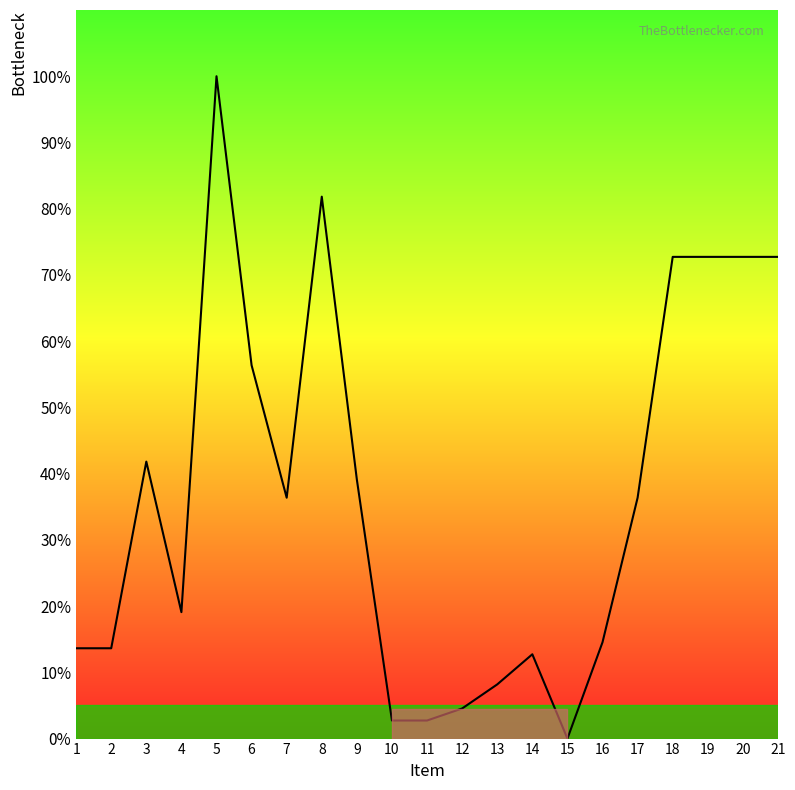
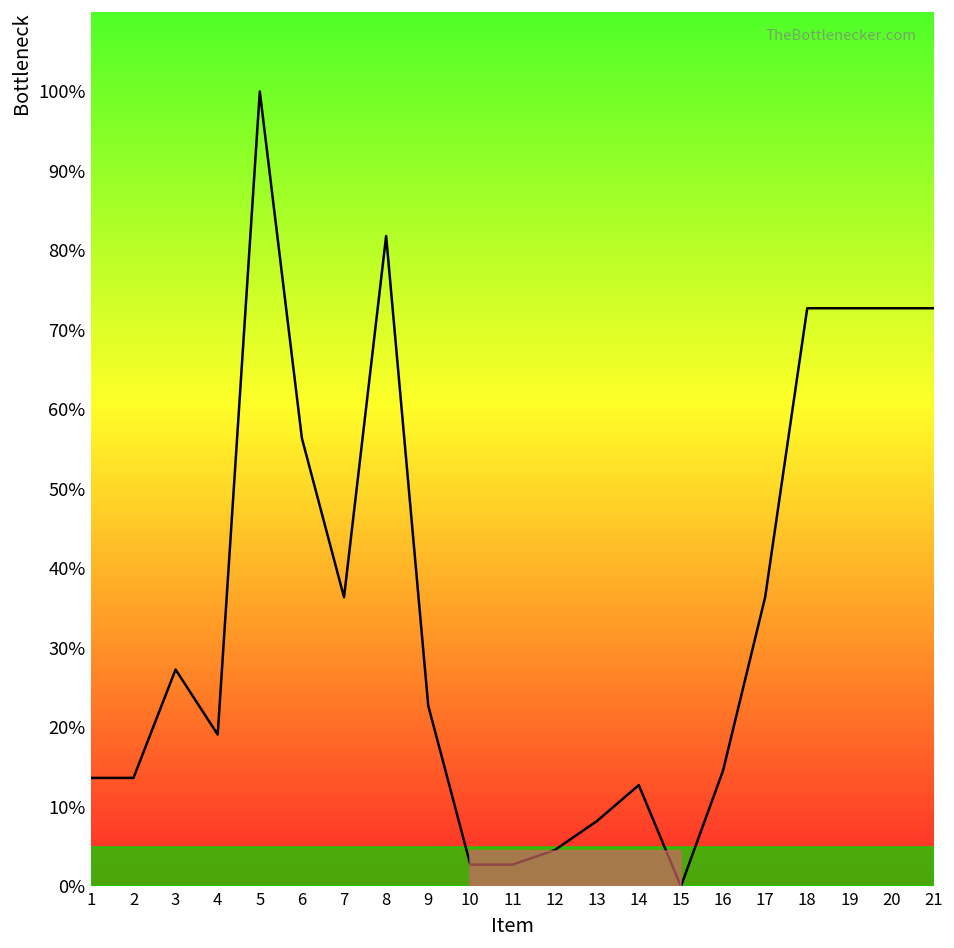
  {
    "1": "14%",
    "2": "14%",
-   "3": "42%",
+   "3": "27%",
    "4": "19%",
    "5": "100%",
    "6": "56%",
    "7": "36%",
    "8": "82%",
-   "9": "39%",
+   "9": "23%",
    "13": "8%",
    "14": "13%",
    "16": "15%",
    "17": "36%",
    "18": "73%",
    "19": "73%",
    "20": "73%",
    "21": "73%"
  }
